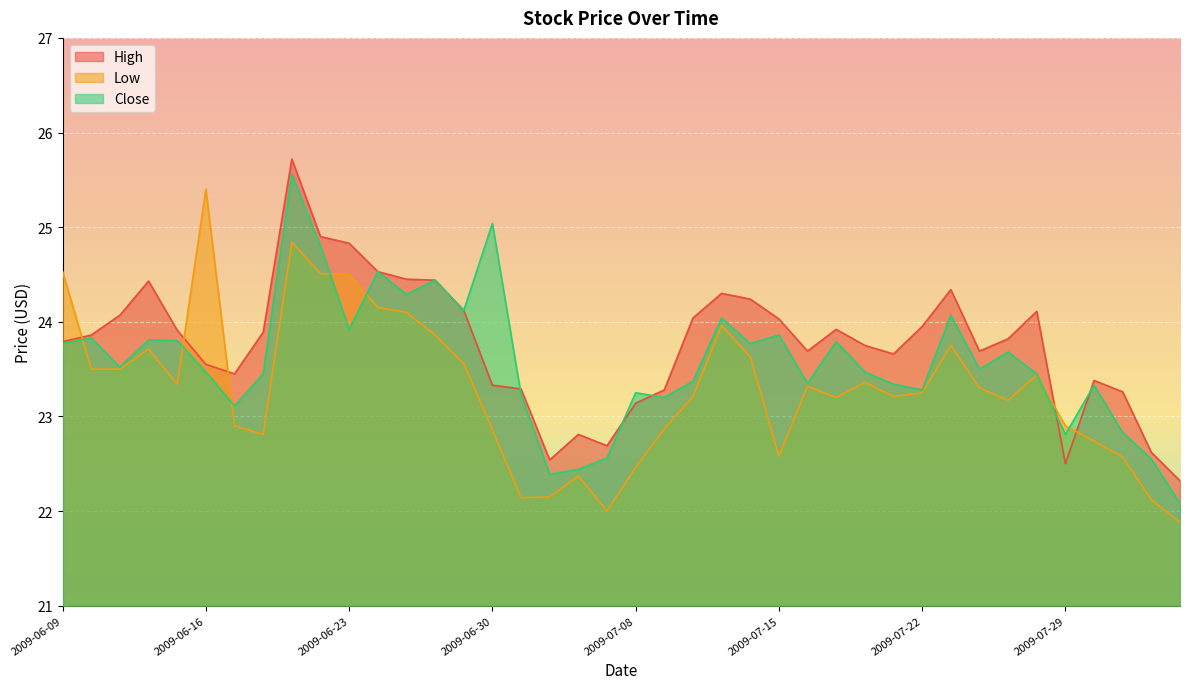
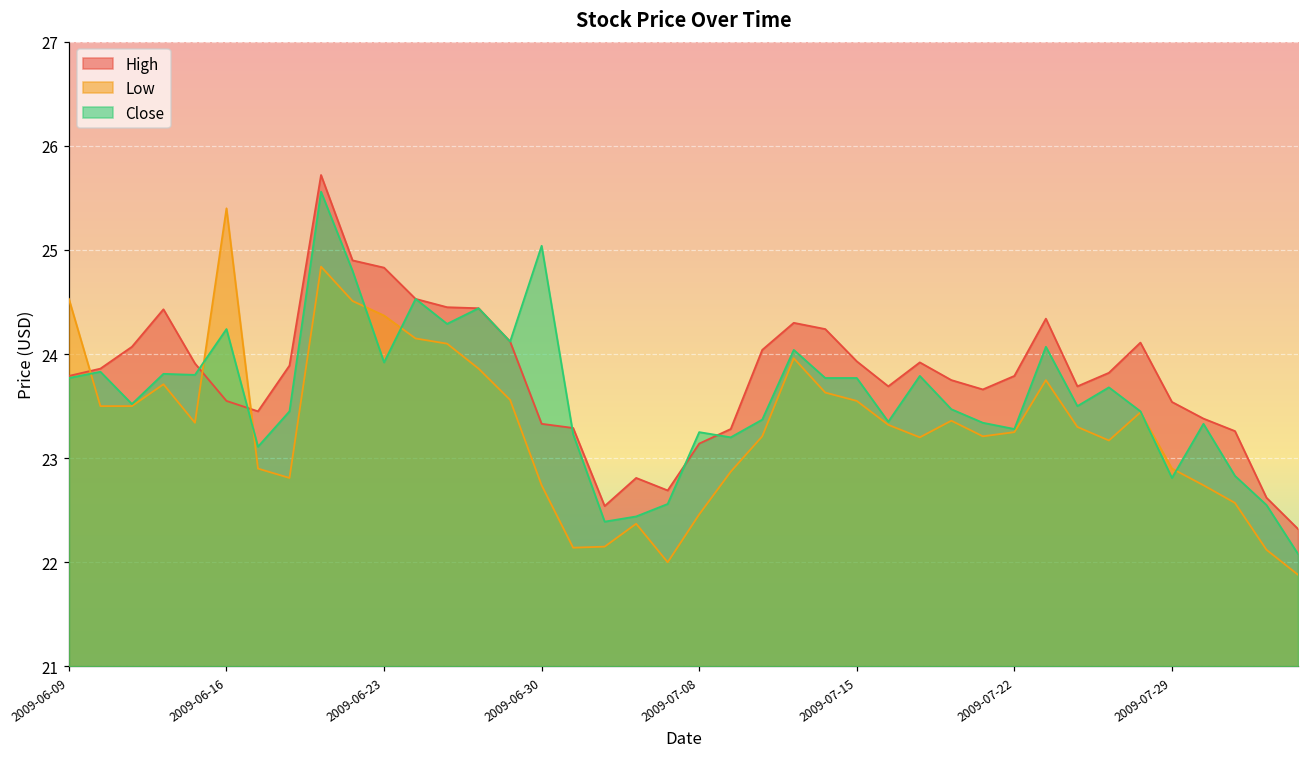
  {
    "High": {
      "2009-06-16": 23.6,
      "2009-06-23": 24.8,
      "2009-06-30": 23.3,
      "2009-07-08": 23.1,
-     "2009-07-15": 24.0,
-     "2009-07-22": 24.0,
-     "2009-07-29": 22.5
+     "2009-07-15": 23.9,
+     "2009-07-22": 23.8,
+     "2009-07-29": 23.5
    },
    "Low": {
      "2009-06-09": 24.5,
      "2009-06-16": 25.4,
-     "2009-06-23": 24.5,
-     "2009-06-30": 22.9,
+     "2009-06-23": 24.4,
+     "2009-06-30": 22.7,
      "2009-07-08": 22.5,
-     "2009-07-15": 22.6,
+     "2009-07-15": 23.6,
      "2009-07-22": 23.3,
      "2009-07-29": 22.9
    },
    "Close": {
-     "2009-06-16": 23.5,
+     "2009-06-16": 24.2,
      "2009-06-23": 23.9,
      "2009-06-30": 25.0,
      "2009-07-08": 23.3,
-     "2009-07-15": 23.9,
+     "2009-07-15": 23.8,
      "2009-07-22": 23.3,
      "2009-07-29": 22.8
    }
  }
